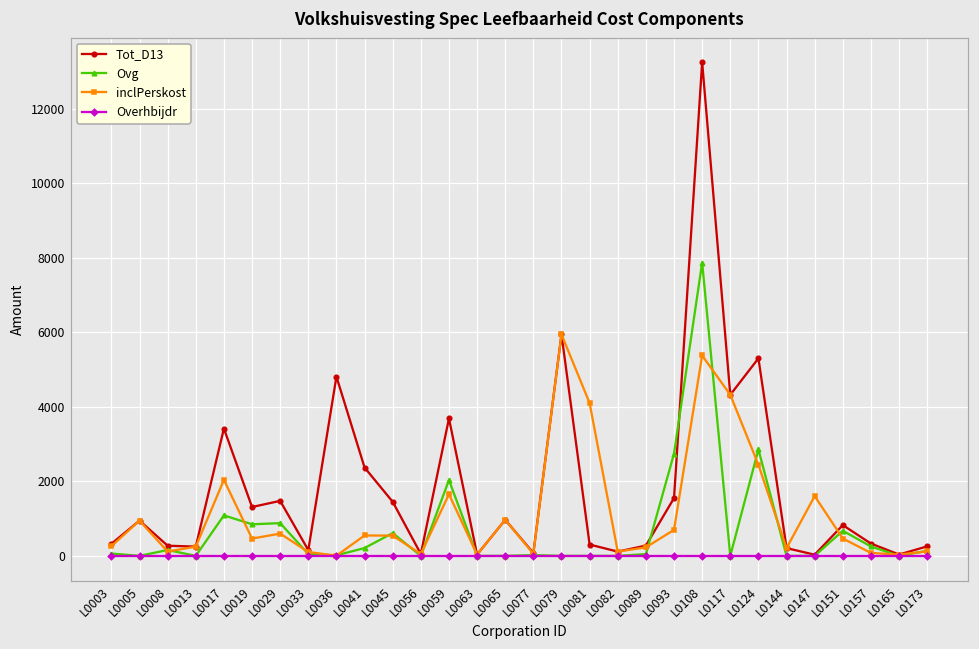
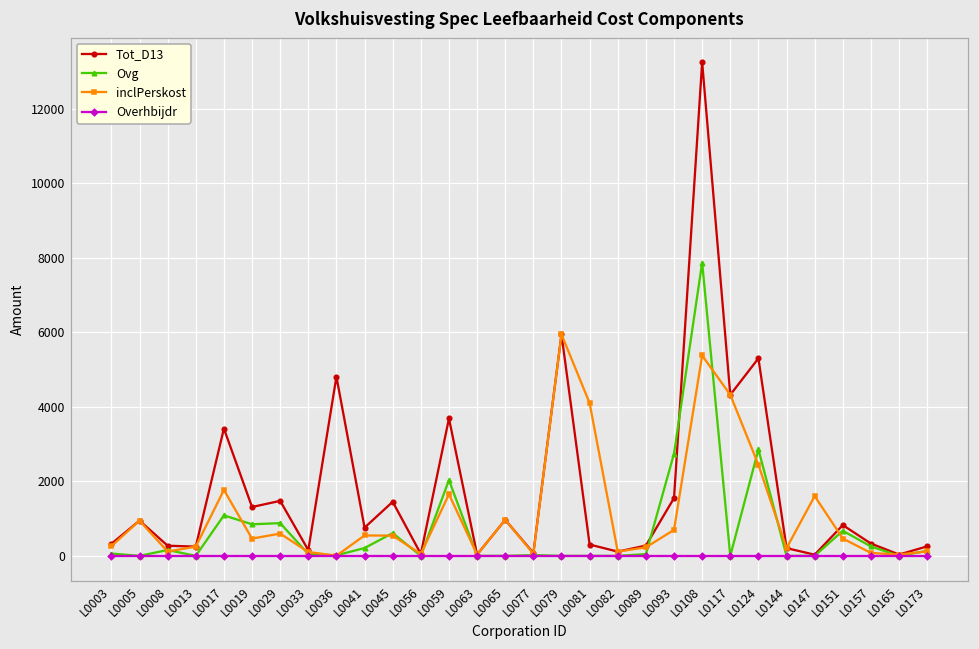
  {
    "Tot_D13": {
      "L0008": 300,
      "L0017": 3400,
      "L0019": 1300,
      "L0029": 1500,
      "L0036": 4800,
-     "L0041": 2400,
+     "L0041": 800,
      "L0045": 1500,
      "L0059": 3700,
      "L0081": 300,
      "L0093": 1600,
      "L0108": 13300,
      "L0124": 5300,
      "L0151": 800,
      "L0157": 300,
      "L0173": 300
    },
    "Ovg": {
      "L0017": 1100,
      "L0019": 800,
      "L0029": 900,
      "L0041": 200,
      "L0059": 2000,
      "L0093": 2700,
      "L0108": 7900,
      "L0124": 2900,
      "L0151": 700,
      "L0157": 300
    },
    "inclPerskost": {
-     "L0017": 2000,
+     "L0017": 1800,
      "L0019": 500,
      "L0029": 600,
      "L0041": 500,
      "L0059": 1700,
      "L0081": 4100,
      "L0093": 700,
      "L0108": 5400,
      "L0124": 2400,
      "L0147": 1600,
      "L0151": 500,
      "L0157": 100
    },
    "Overhbijdr": {
      "L0008": 0,
      "L0017": 0,
      "L0019": 0,
      "L0029": 0,
      "L0041": 0,
      "L0045": 0,
      "L0059": 0,
      "L0093": 0,
      "L0108": 0,
      "L0124": 0,
      "L0151": 0,
      "L0157": 0,
      "L0173": 0
    }
  }
